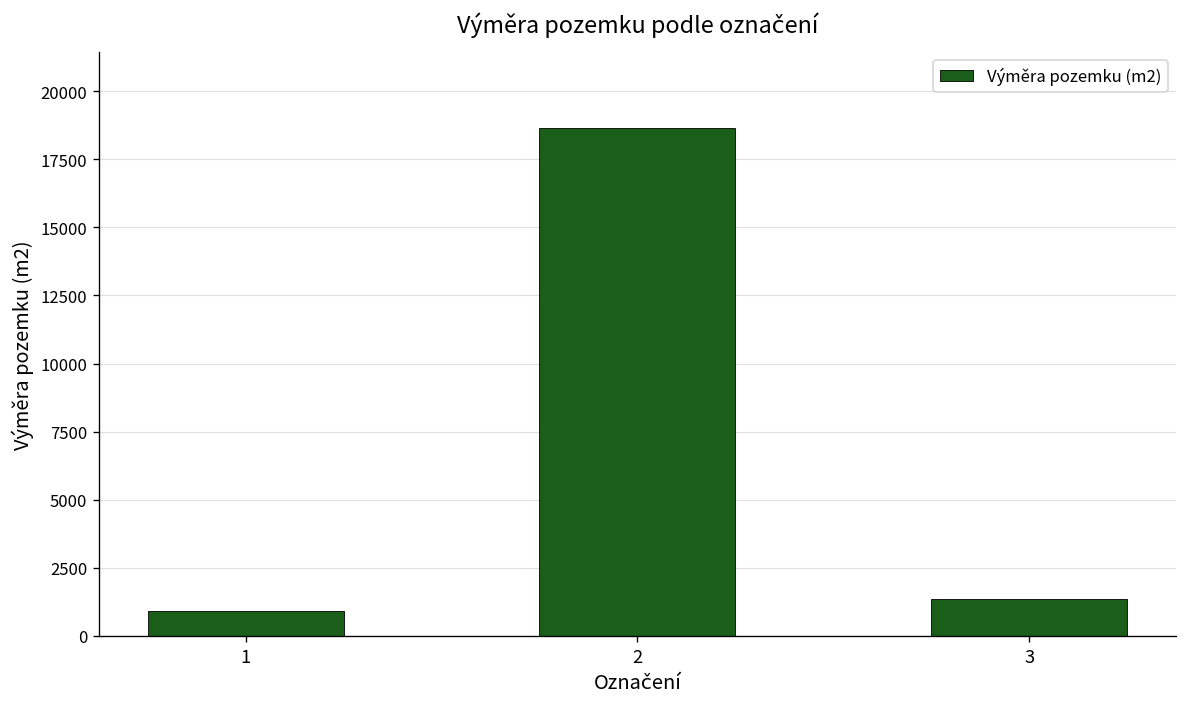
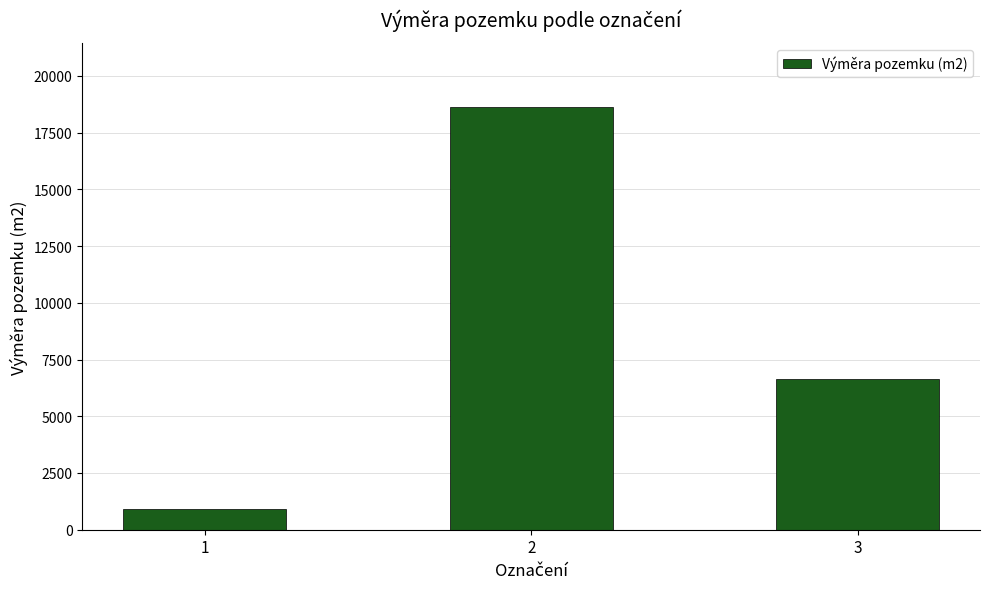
  {
    "1": 900,
    "2": 18600,
-   "3": 1400
+   "3": 6700
  }
